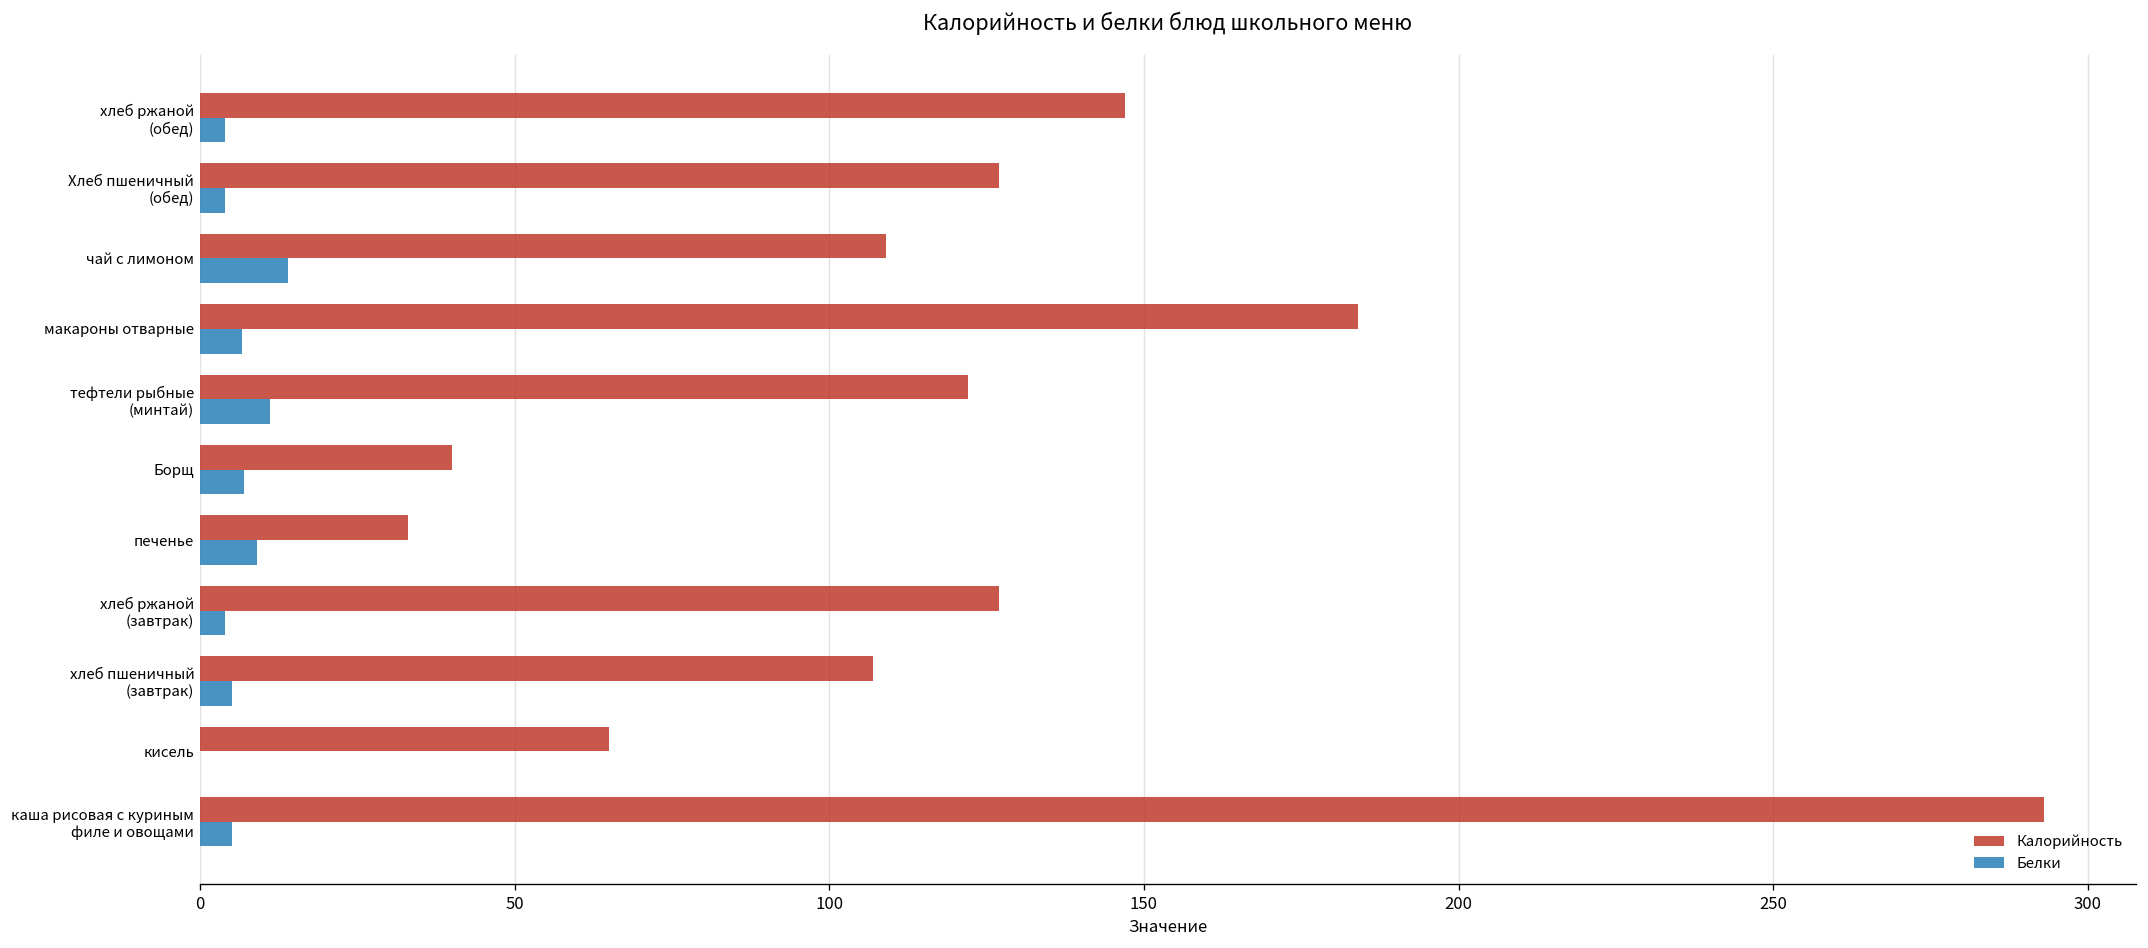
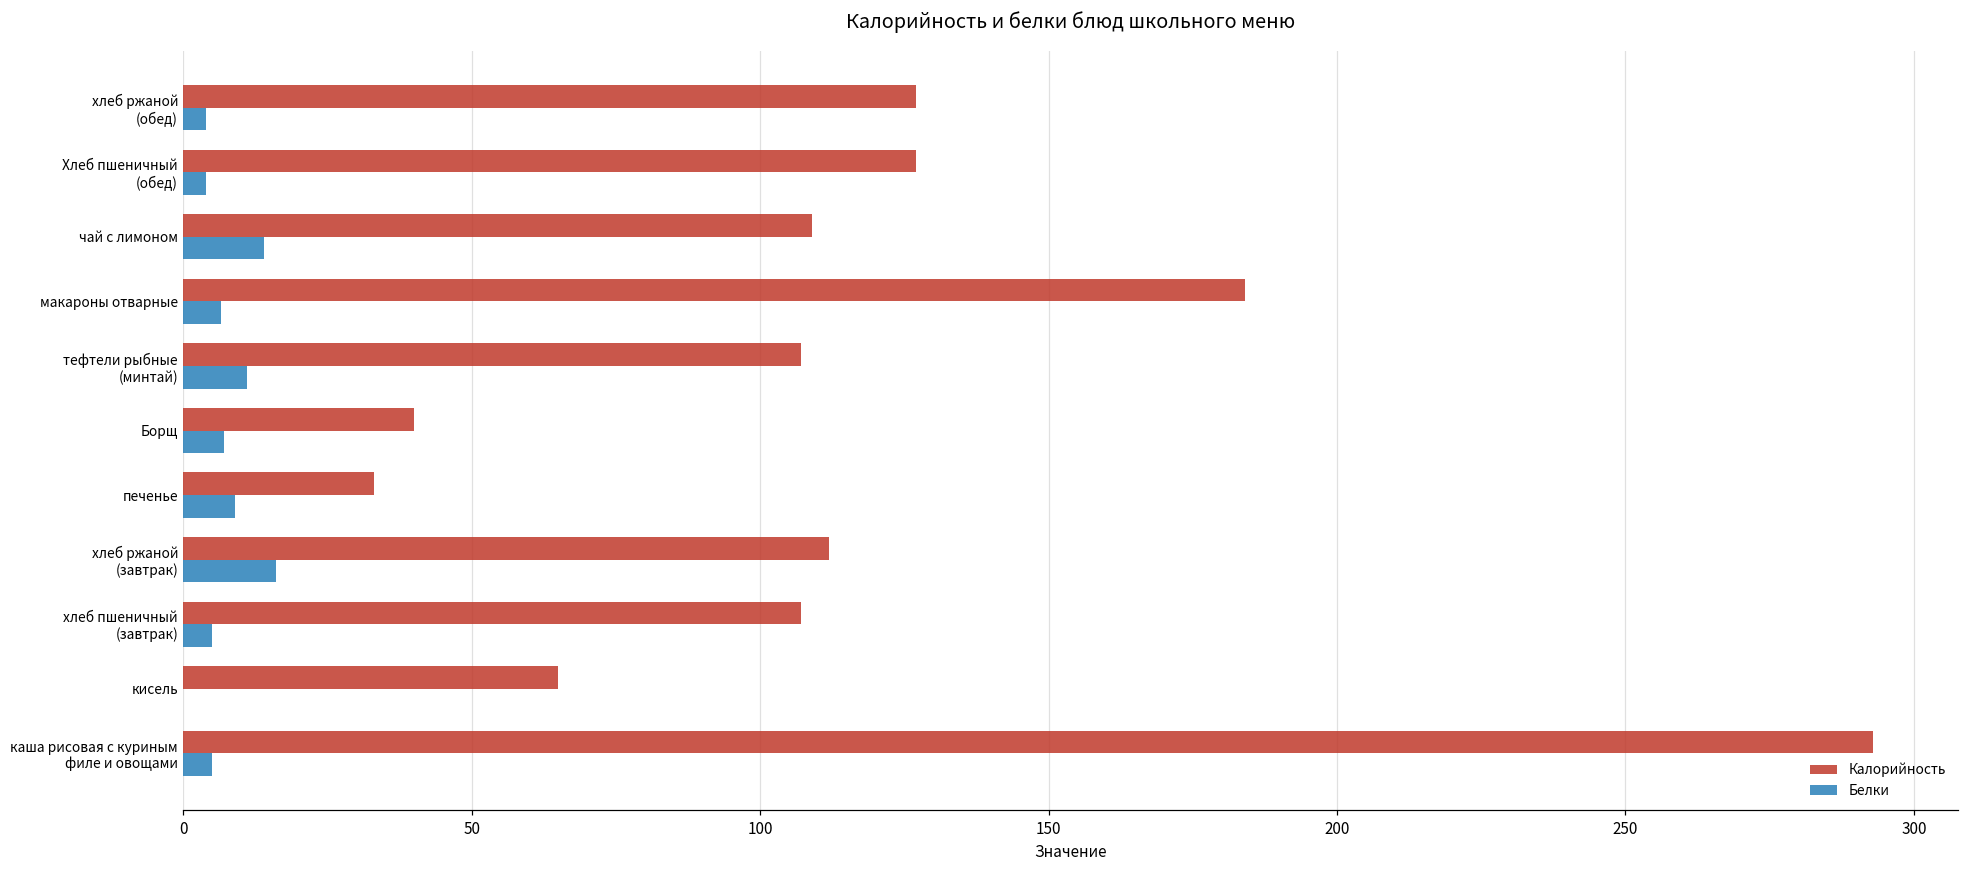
  {
    "Калорийность": {
-     "хлеб ржаной (обед)": 147,
+     "хлеб ржаной (обед)": 127,
      "Хлеб пшеничный (обед)": 127,
      "чай с лимоном": 109,
      "макароны отварные": 184,
-     "тефтели рыбные (минтай)": 122,
+     "тефтели рыбные (минтай)": 107,
      "Борщ": 40,
      "печенье": 33,
-     "хлеб ржаной (завтрак)": 127,
+     "хлеб ржаной (завтрак)": 112,
      "хлеб пшеничный (завтрак)": 107,
      "кисель": 65,
      "каша рисовая с куриным филе и овощами": 293
    },
    "Белки": {
      "хлеб ржаной (обед)": 4,
      "Хлеб пшеничный (обед)": 4,
      "чай с лимоном": 14,
      "макароны отварные": 7,
      "тефтели рыбные (минтай)": 11,
      "Борщ": 7,
      "печенье": 9,
-     "хлеб ржаной (завтрак)": 4,
+     "хлеб ржаной (завтрак)": 16,
      "хлеб пшеничный (завтрак)": 5,
      "кисель": 0,
      "каша рисовая с куриным филе и овощами": 5
    }
  }
